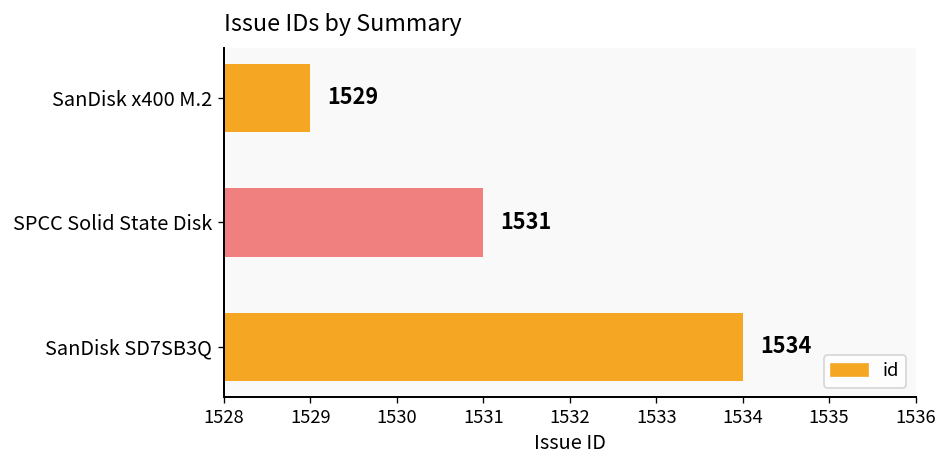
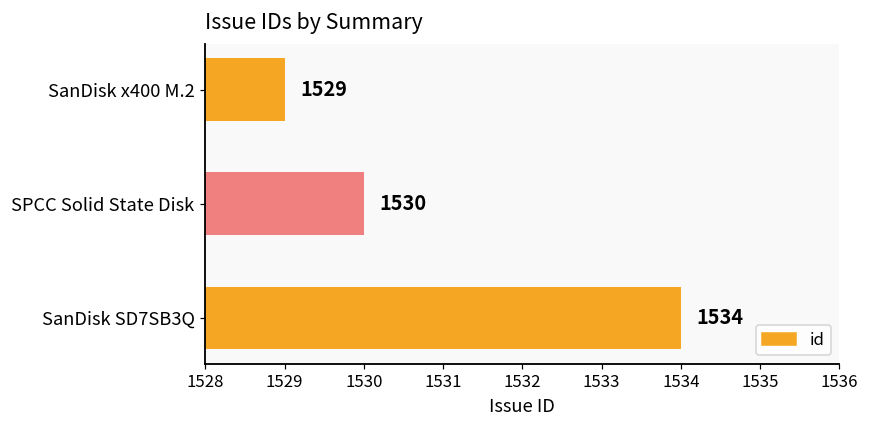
  {
    "SanDisk x400 M.2": 1529,
-   "SPCC Solid State Disk": 1531,
+   "SPCC Solid State Disk": 1530,
    "SanDisk SD7SB3Q": 1534
  }
